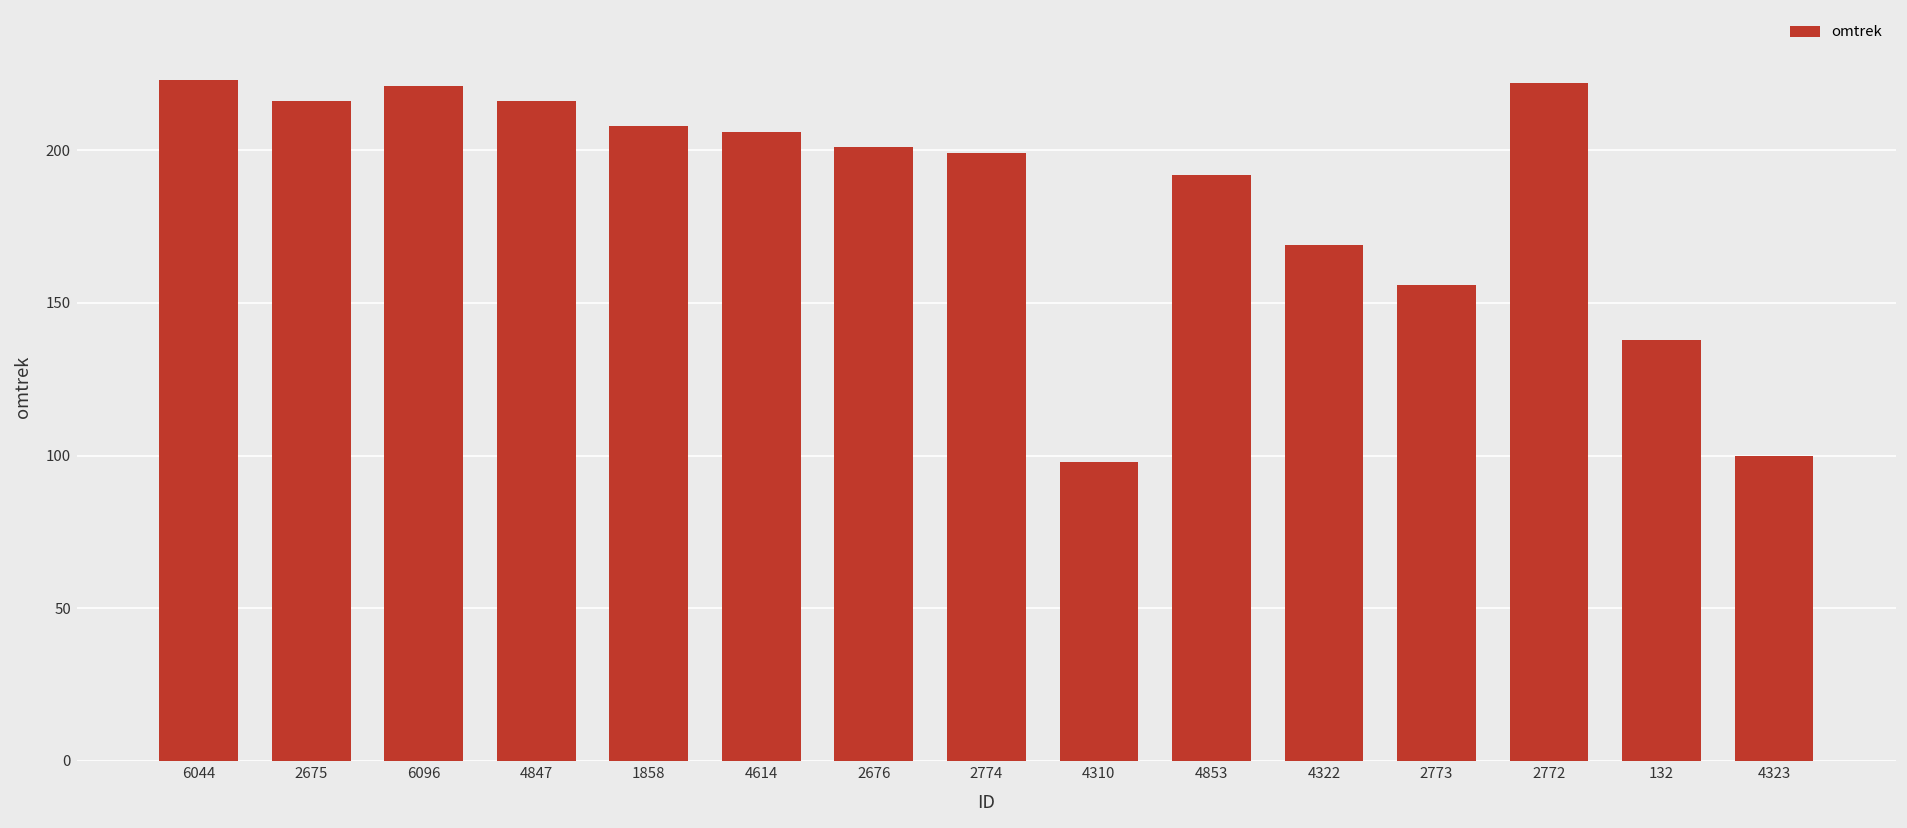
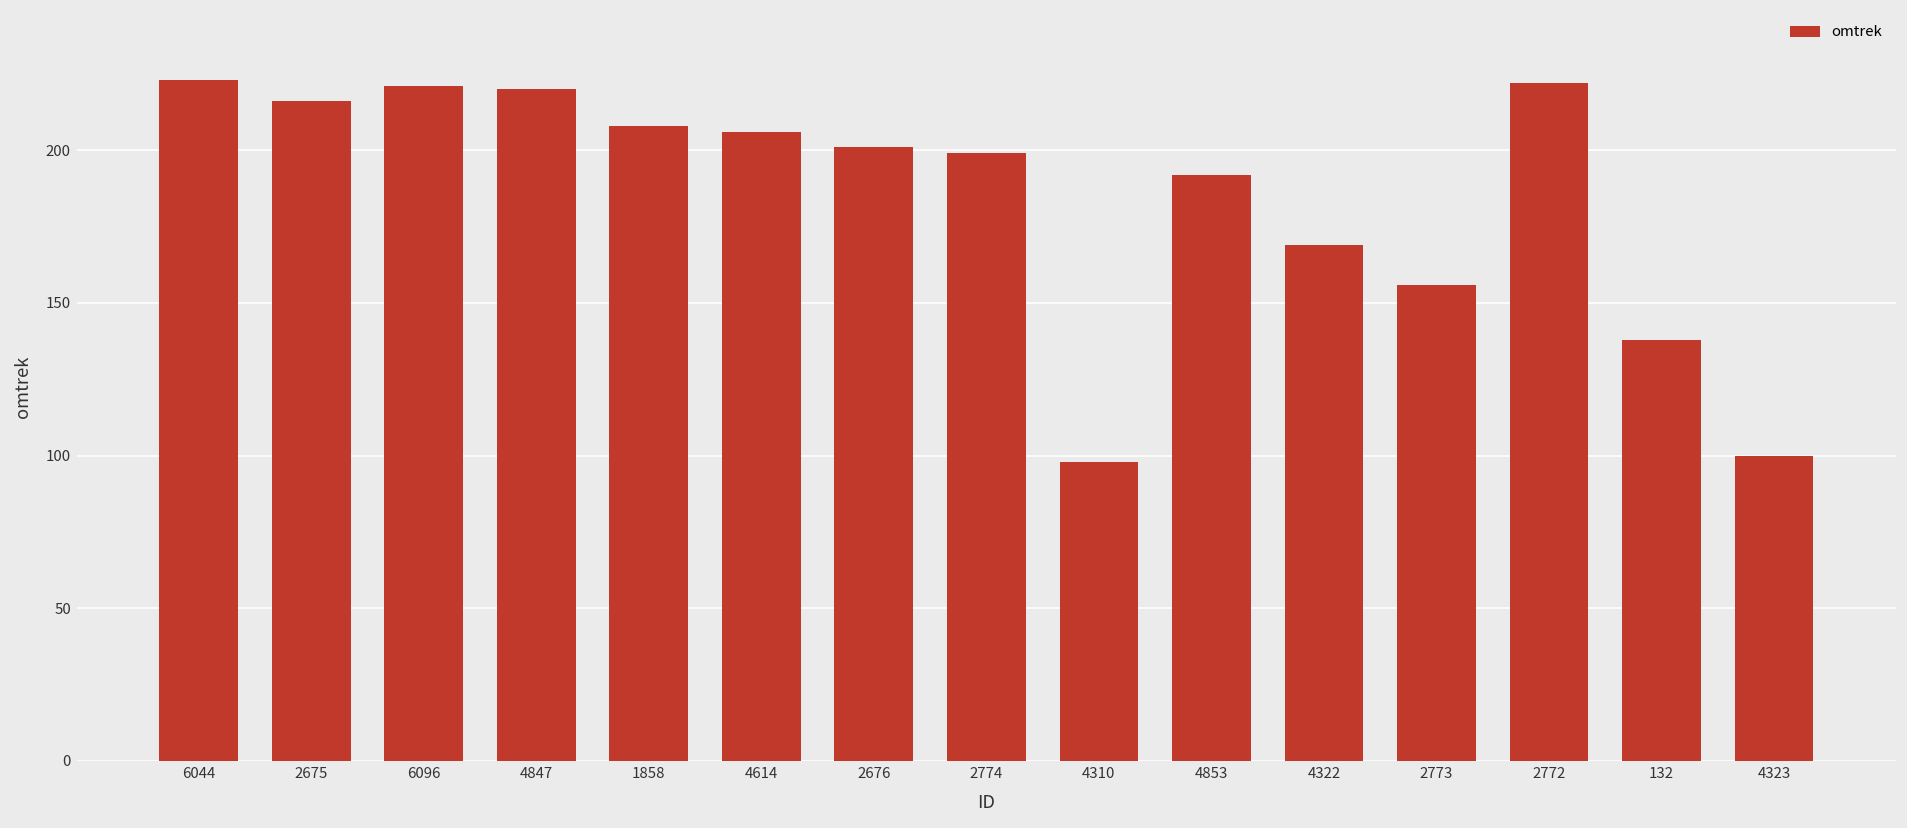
  {
    "6044": 223,
    "2675": 216,
    "6096": 221,
-   "4847": 216,
+   "4847": 220,
    "1858": 208,
    "4614": 206,
    "2676": 201,
    "2774": 199,
    "4310": 98,
    "4853": 192,
    "4322": 169,
    "2773": 156,
    "2772": 222,
    "132": 138,
    "4323": 100
  }
